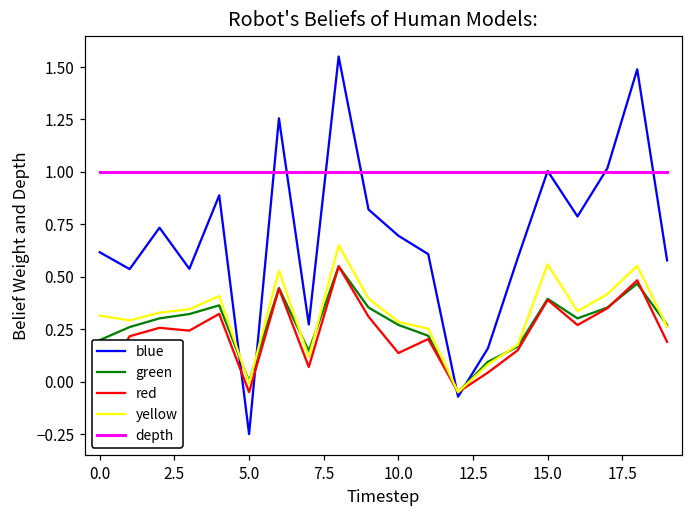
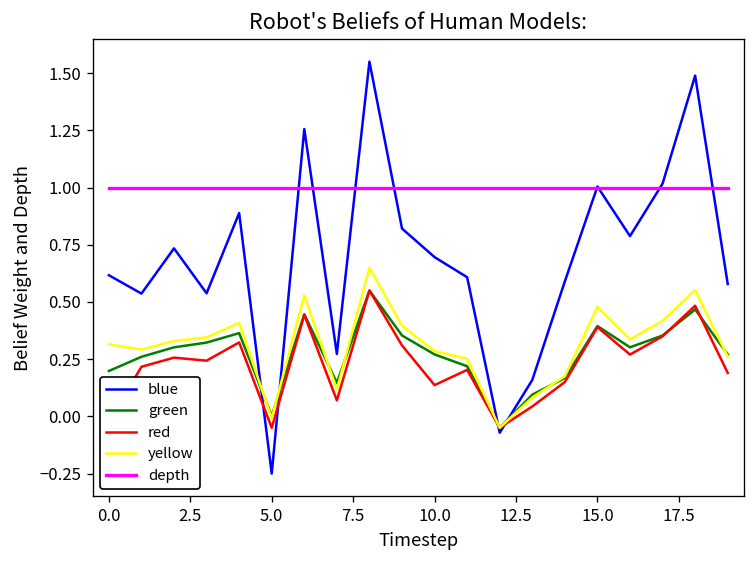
  {
    "blue": {
      "0.0": 0.62,
      "5.0": -0.25,
      "10.0": 0.70
    },
    "green": {
      "10.0": 0.27
    },
    "red": {
      "5.0": -0.05,
      "10.0": 0.14
    },
    "yellow": {
      "0.0": 0.32,
      "10.0": 0.28,
-     "15.0": 0.56
+     "15.0": 0.48
    },
    "depth": {
      "0.0": 1.00,
      "5.0": 1.00,
      "10.0": 1.00
    }
  }
